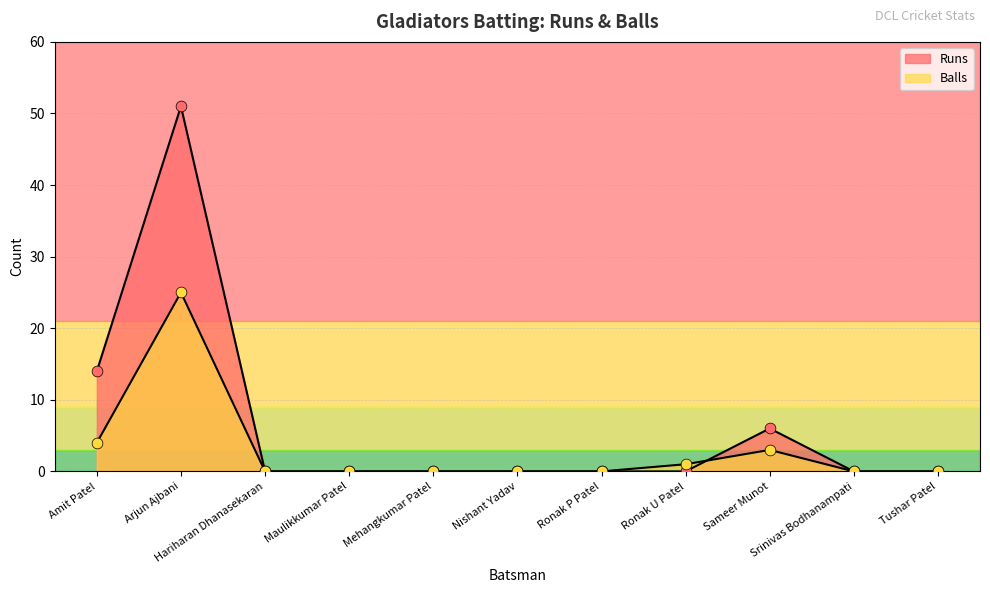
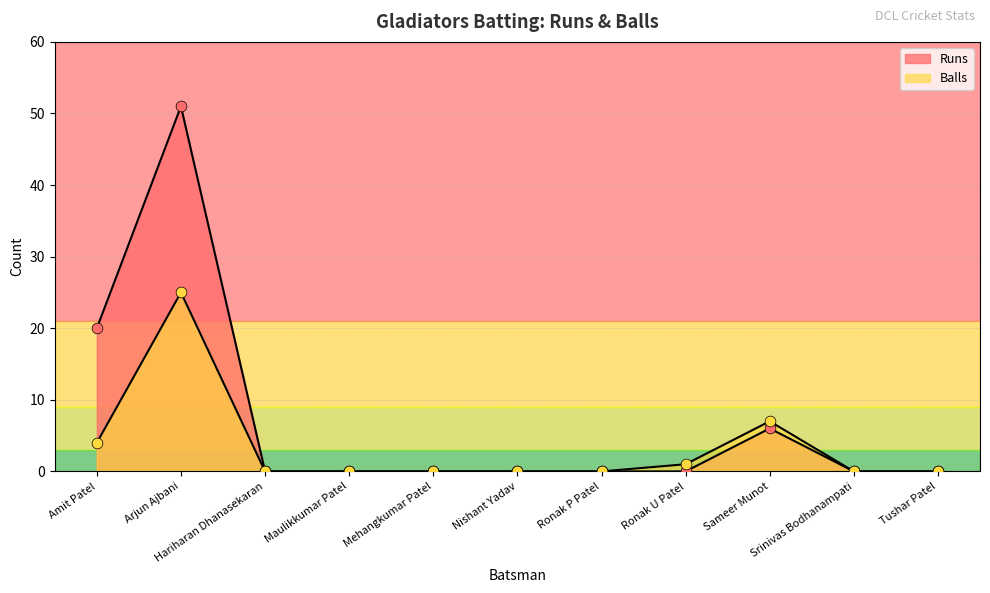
  {
    "Runs": {
-     "Amit Patel": 14,
+     "Amit Patel": 20,
      "Arjun Ajbani": 51,
      "Ronak U Patel": 0,
      "Sameer Munot": 6
    },
    "Balls": {
      "Amit Patel": 4,
      "Arjun Ajbani": 25,
      "Ronak U Patel": 1,
-     "Sameer Munot": 3
+     "Sameer Munot": 7
    }
  }
